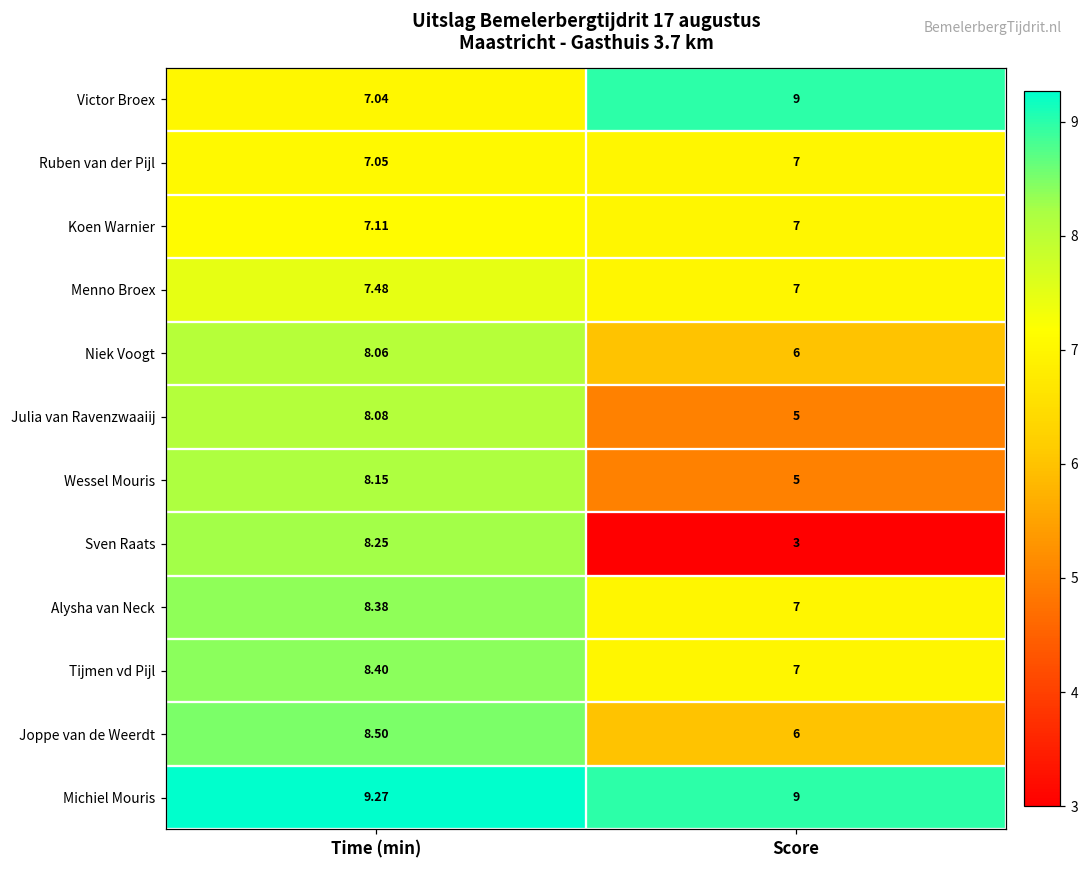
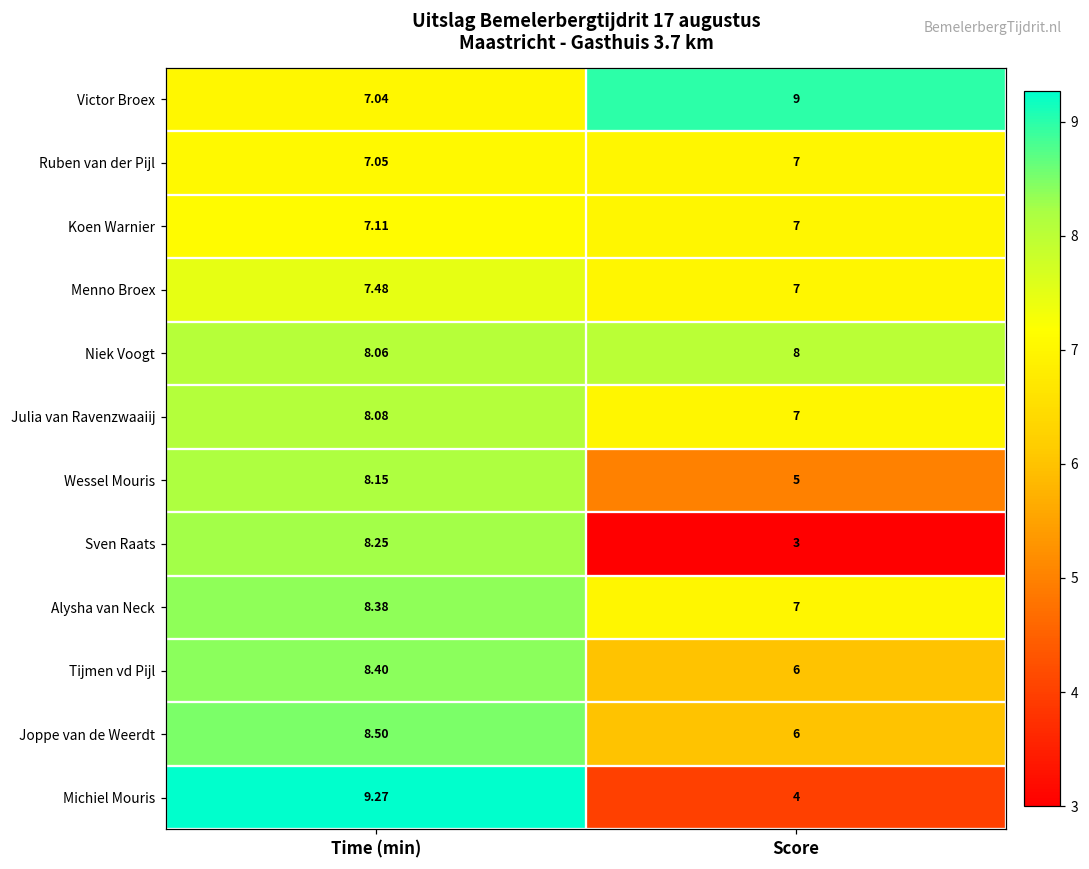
  {
    "Victor Broex": {
      "Time (min)": 7.04,
      "Score": 9
    },
    "Ruben van der Pijl": {
      "Time (min)": 7.05,
      "Score": 7
    },
    "Koen Warnier": {
      "Time (min)": 7.11,
      "Score": 7
    },
    "Menno Broex": {
      "Time (min)": 7.48,
      "Score": 7
    },
    "Niek Voogt": {
      "Time (min)": 8.06,
-     "Score": 6
+     "Score": 8
    },
    "Julia van Ravenzwaaiij": {
      "Time (min)": 8.08,
-     "Score": 5
+     "Score": 7
    },
    "Wessel Mouris": {
      "Time (min)": 8.15,
      "Score": 5
    },
    "Sven Raats": {
      "Time (min)": 8.25,
      "Score": 3
    },
    "Alysha van Neck": {
      "Time (min)": 8.38,
      "Score": 7
    },
    "Tijmen vd Pijl": {
      "Time (min)": 8.40,
-     "Score": 7
+     "Score": 6
    },
    "Joppe van de Weerdt": {
      "Time (min)": 8.50,
      "Score": 6
    },
    "Michiel Mouris": {
      "Time (min)": 9.27,
-     "Score": 9
+     "Score": 4
    }
  }
